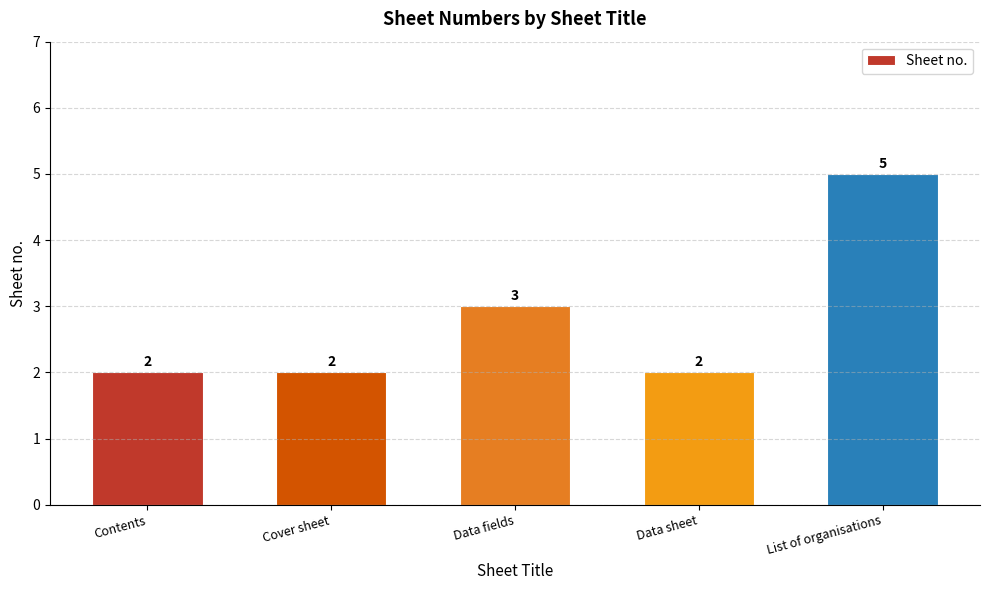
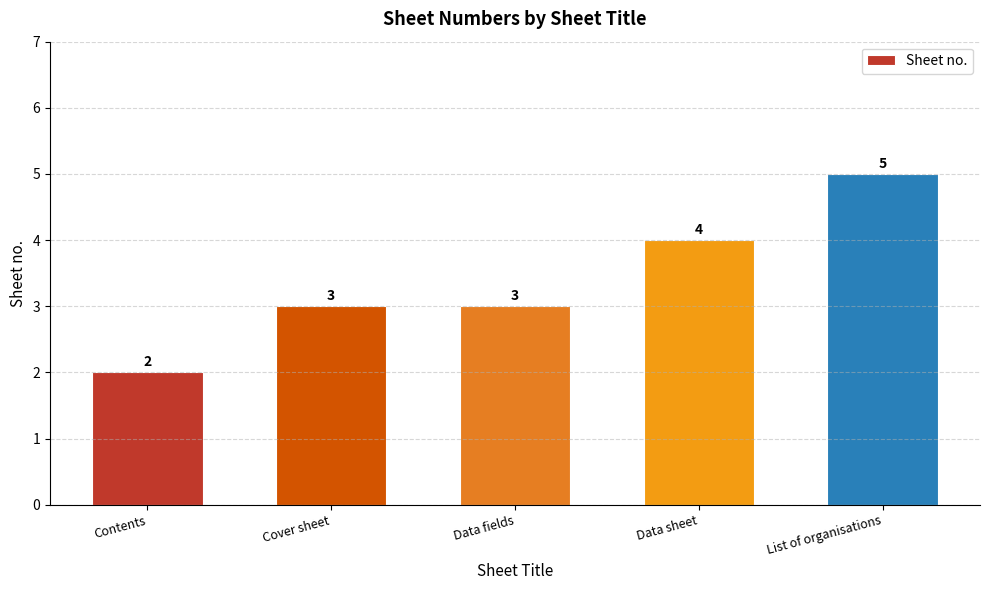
  {
    "Contents": 2,
-   "Cover sheet": 2,
+   "Cover sheet": 3,
    "Data fields": 3,
-   "Data sheet": 2,
+   "Data sheet": 4,
    "List of organisations": 5
  }
